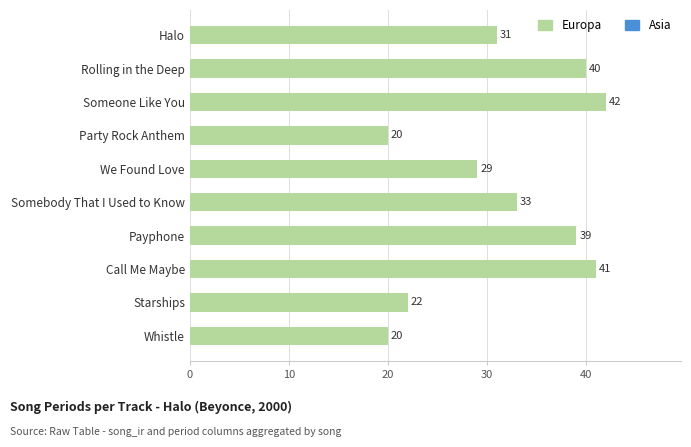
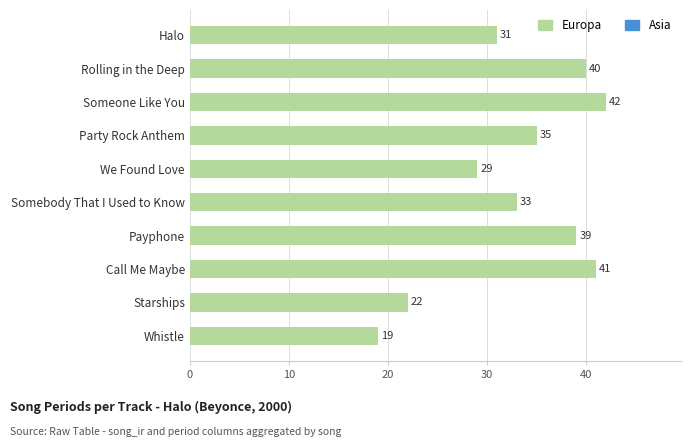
  {
    "Europa": {
      "Halo": 31,
      "Rolling in the Deep": 40,
      "Someone Like You": 42,
-     "Party Rock Anthem": 20,
+     "Party Rock Anthem": 35,
      "We Found Love": 29,
      "Somebody That I Used to Know": 33,
      "Payphone": 39,
      "Call Me Maybe": 41,
      "Starships": 22,
-     "Whistle": 20
+     "Whistle": 19
    },
    "Asia": {
      "Halo": 0,
      "Rolling in the Deep": 0,
      "Someone Like You": 0,
      "Party Rock Anthem": 0,
      "We Found Love": 0,
      "Somebody That I Used to Know": 0,
      "Payphone": 0,
      "Call Me Maybe": 0,
      "Starships": 0,
      "Whistle": 0
    }
  }
